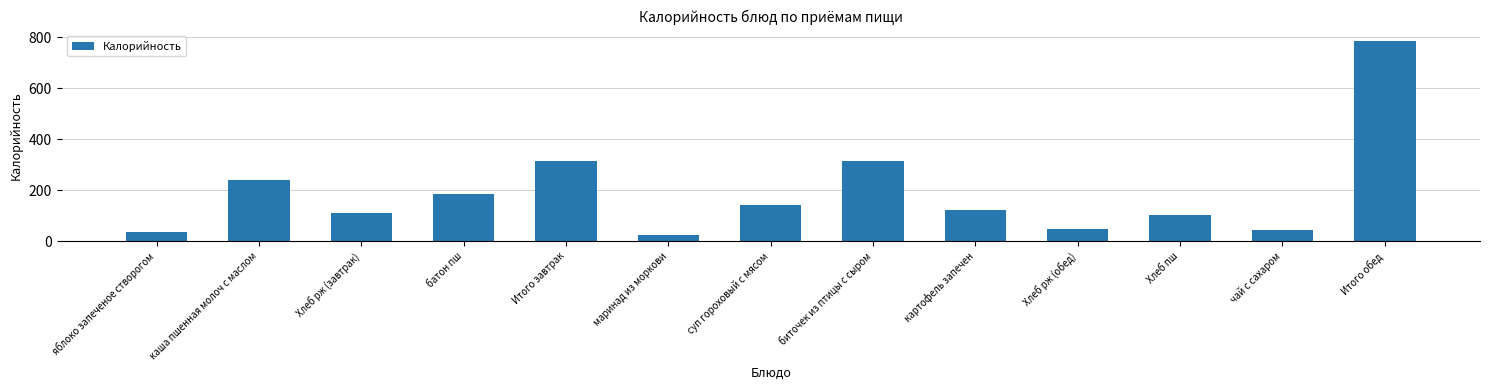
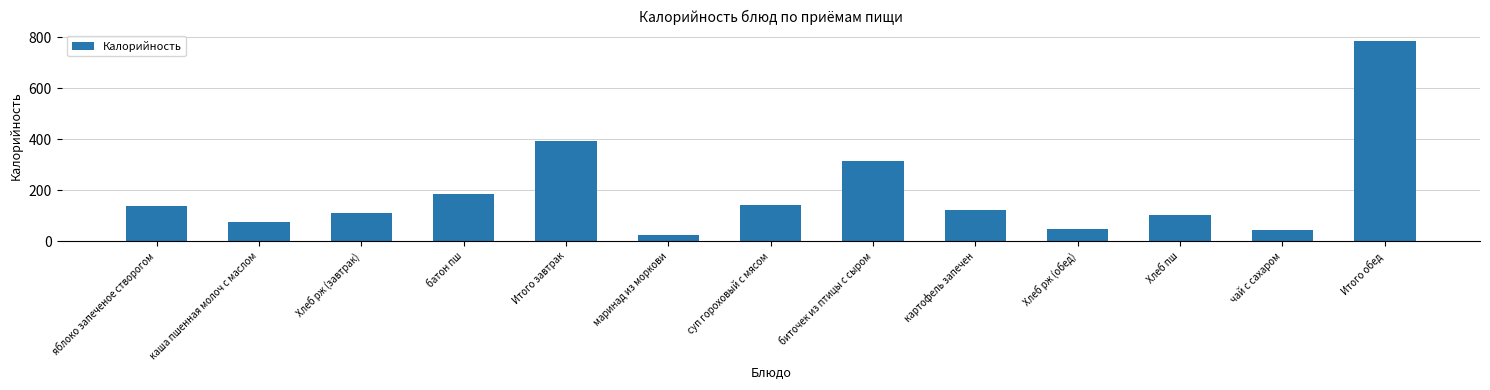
  {
-   "яблоко запеченое створогом": 40,
-   "каша пшенная молоч с маслом": 240,
+   "яблоко запеченое створогом": 140,
+   "каша пшенная молоч с маслом": 80,
    "Хлеб рж (завтрак)": 110,
    "батон пш": 180,
-   "Итого завтрак": 320,
+   "Итого завтрак": 390,
    "маринад из моркови": 30,
    "суп гороховый с мясом": 140,
    "биточек из птицы с сыром": 310,
    "картофель запечен": 120,
    "Хлеб рж (обед)": 50,
    "Хлеб пш": 100,
    "чай с сахаром": 40,
    "Итого обед": 790
  }
